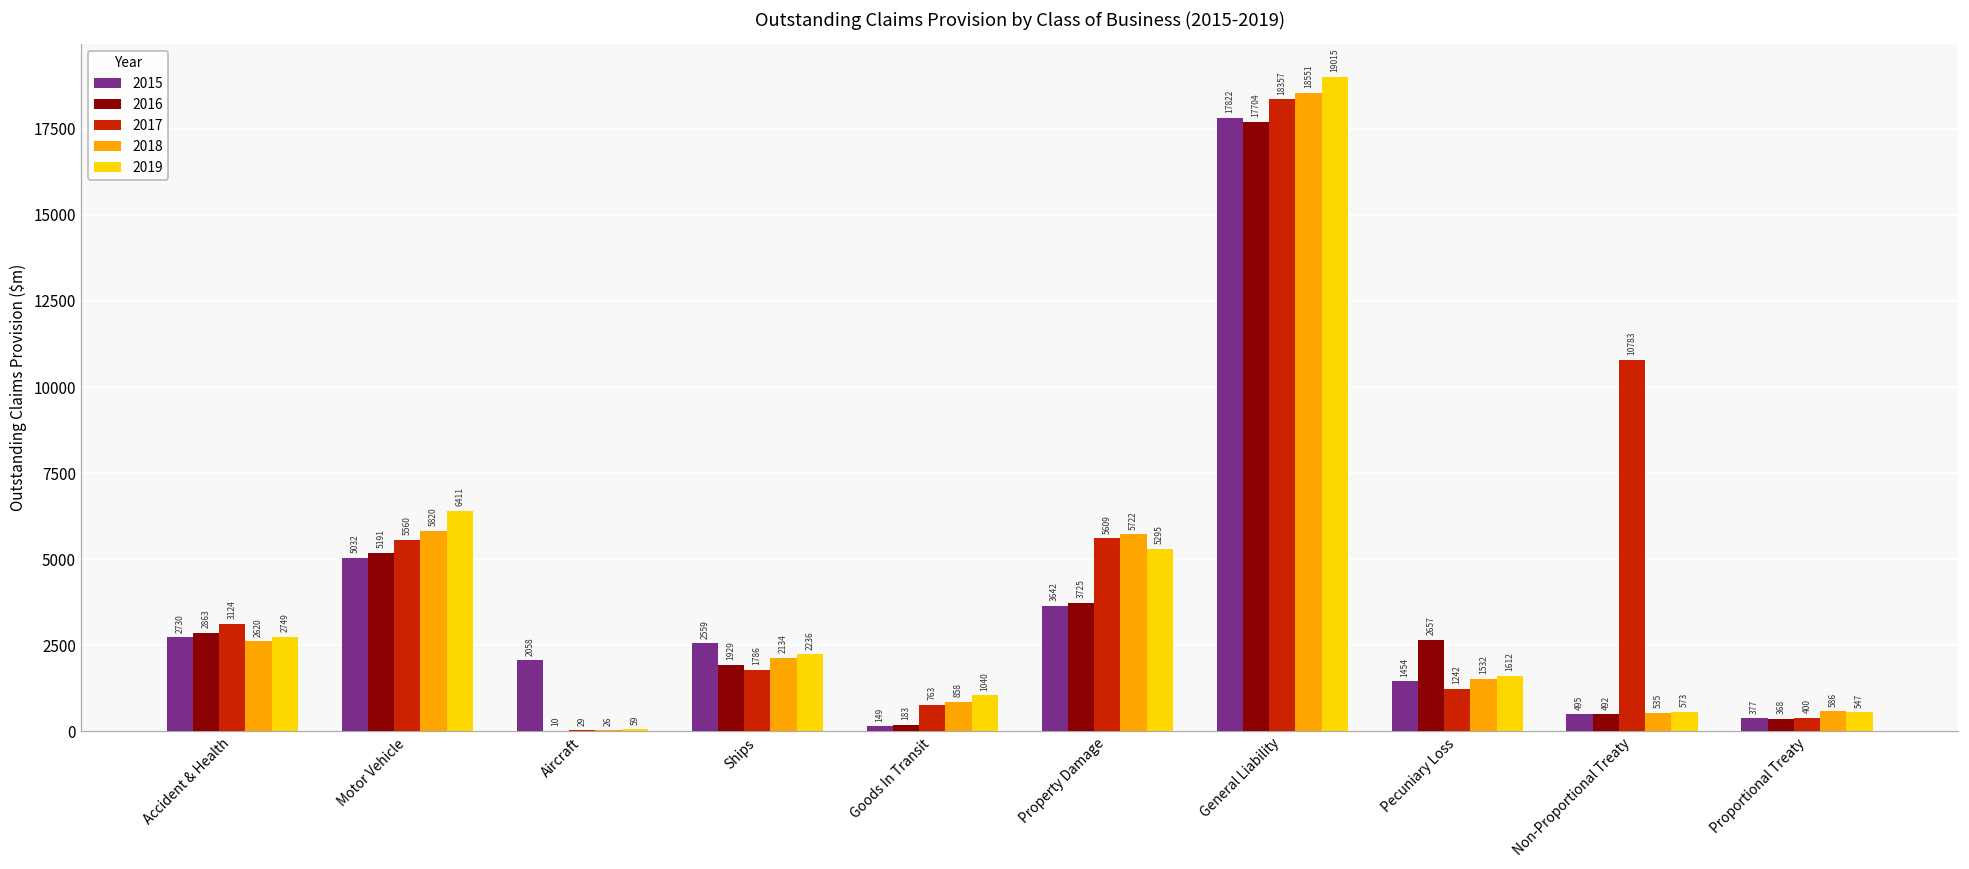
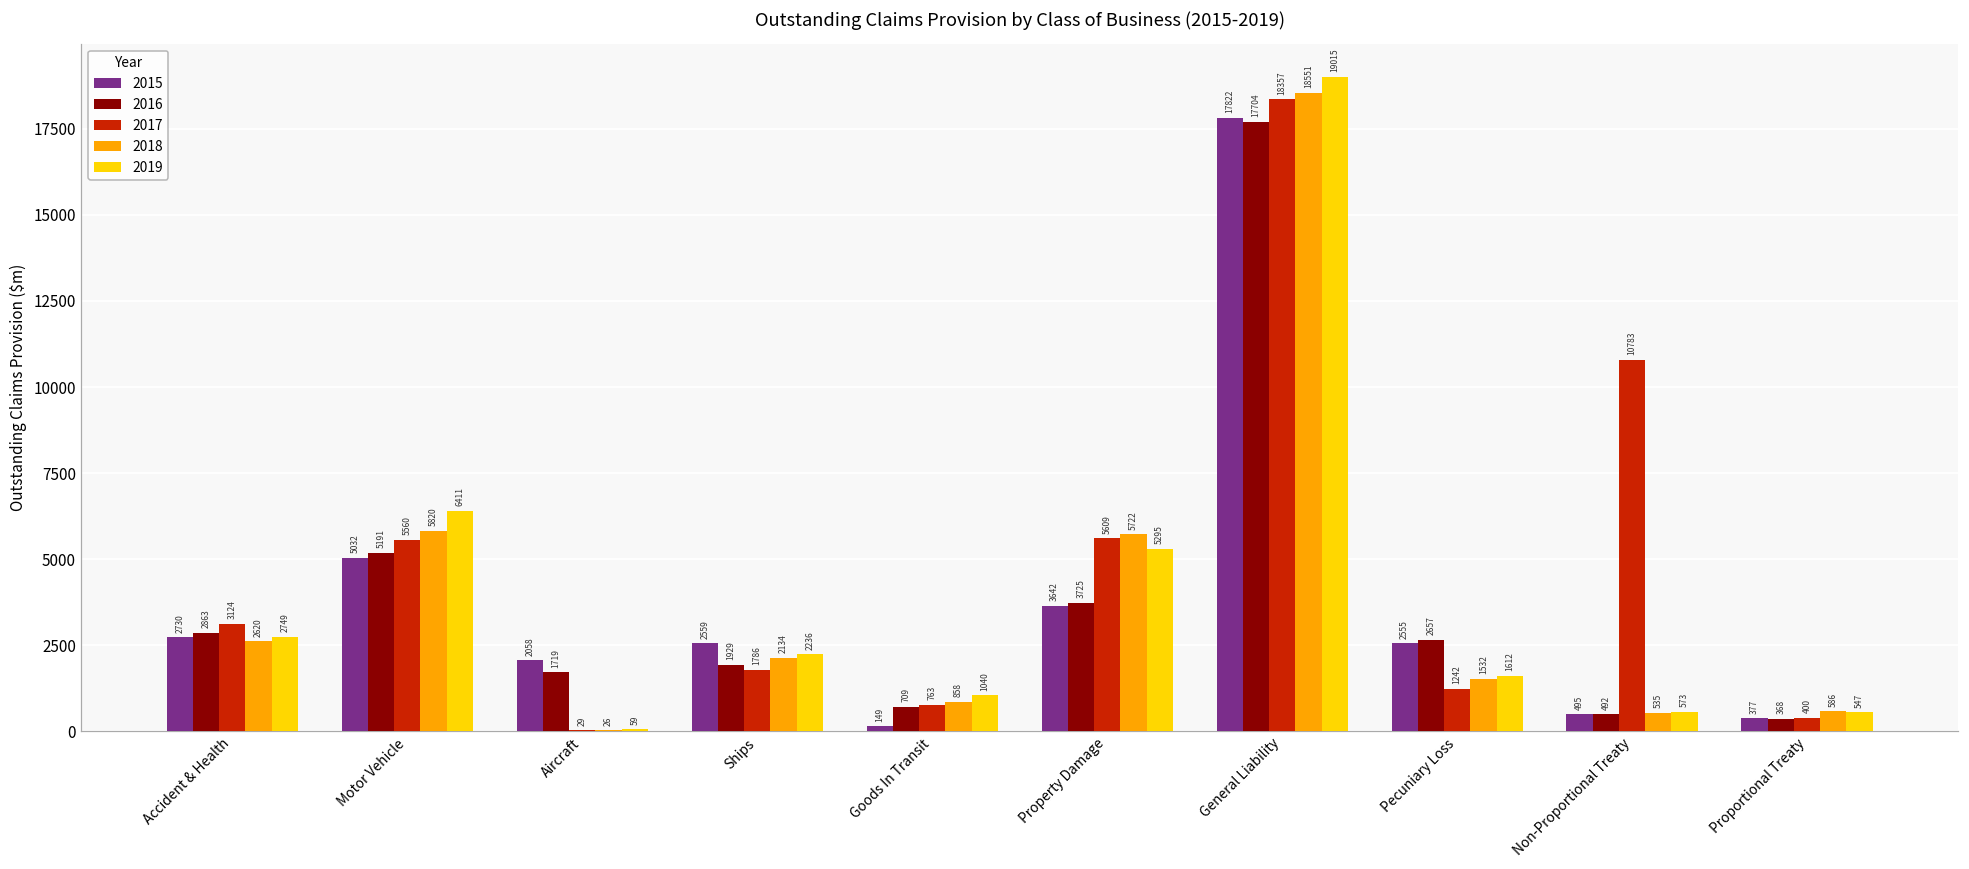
  {
    "2015": {
      "Accident & Health": 2730,
      "Motor Vehicle": 5032,
      "Aircraft": 2058,
      "Ships": 2559,
      "Goods In Transit": 149,
      "Property Damage": 3642,
      "General Liability": 17822,
-     "Pecuniary Loss": 1454,
+     "Pecuniary Loss": 2555,
      "Non-Proportional Treaty": 495,
      "Proportional Treaty": 377
    },
    "2016": {
      "Accident & Health": 2863,
      "Motor Vehicle": 5191,
-     "Aircraft": 10,
+     "Aircraft": 1719,
      "Ships": 1929,
-     "Goods In Transit": 183,
+     "Goods In Transit": 709,
      "Property Damage": 3725,
      "General Liability": 17704,
      "Pecuniary Loss": 2657,
      "Non-Proportional Treaty": 492,
      "Proportional Treaty": 368
    },
    "2017": {
      "Accident & Health": 3124,
      "Motor Vehicle": 5560,
      "Aircraft": 29,
      "Ships": 1786,
      "Goods In Transit": 763,
      "Property Damage": 5609,
      "General Liability": 18357,
      "Pecuniary Loss": 1242,
      "Non-Proportional Treaty": 10783,
      "Proportional Treaty": 400
    }
  }
